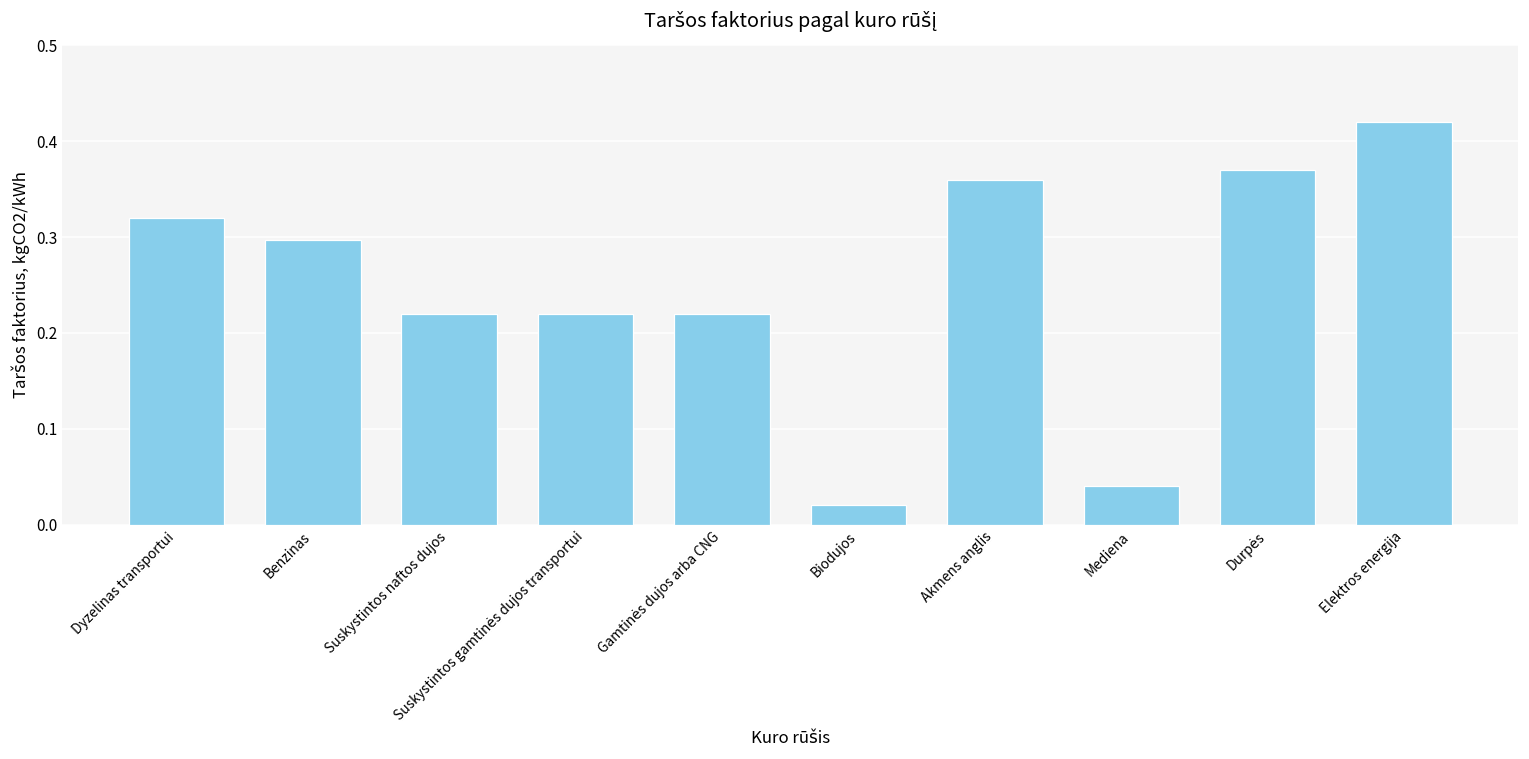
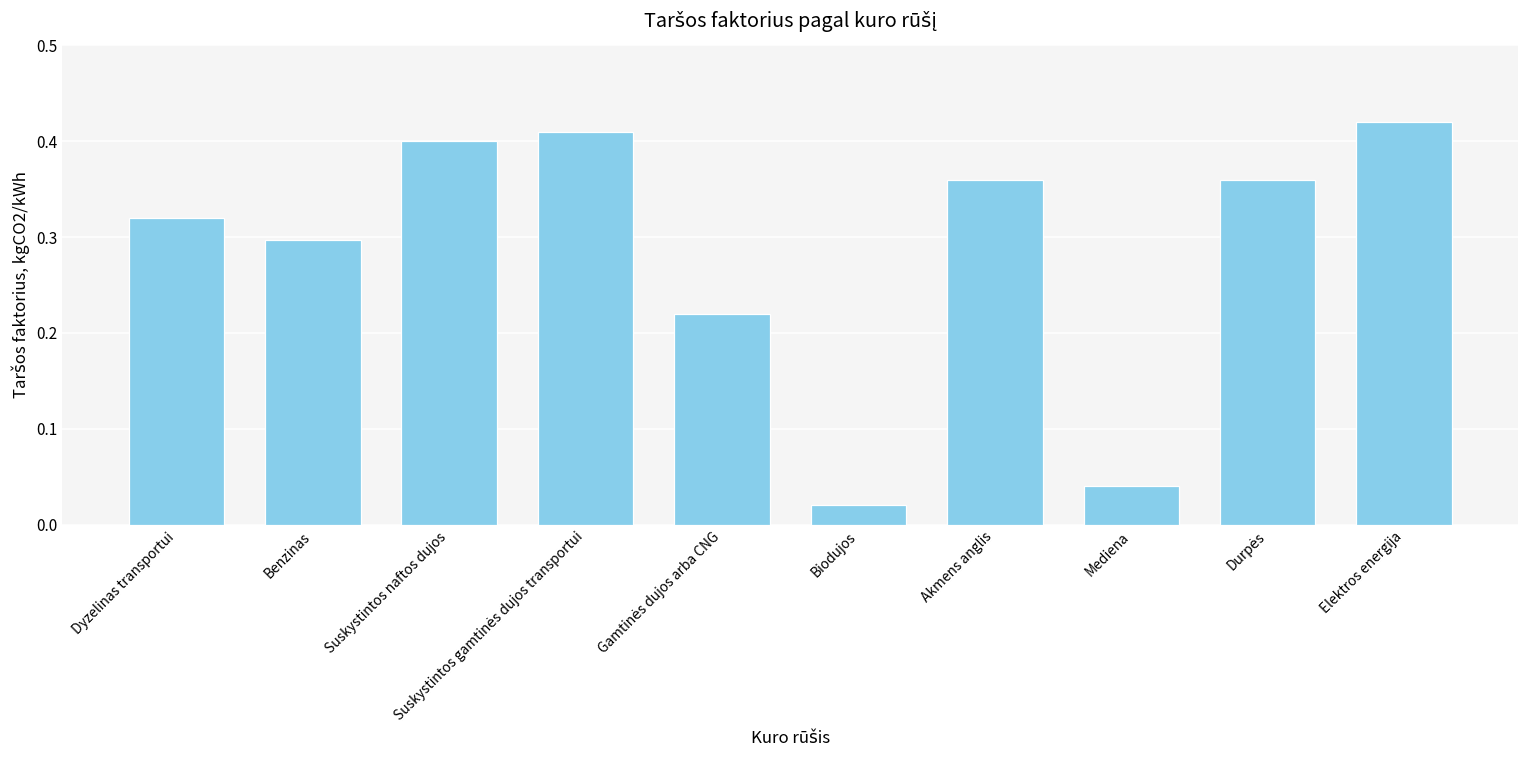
  {
    "Dyzelinas transportui": 0.32,
    "Benzinas": 0.30,
-   "Suskystintos naftos dujos": 0.22,
-   "Suskystintos gamtinės dujos transportui": 0.22,
+   "Suskystintos naftos dujos": 0.40,
+   "Suskystintos gamtinės dujos transportui": 0.41,
    "Gamtinės dujos arba CNG": 0.22,
    "Biodujos": 0.02,
    "Akmens anglis": 0.36,
    "Mediena": 0.04,
-   "Durpės": 0.37,
+   "Durpės": 0.36,
    "Elektros energija": 0.42
  }
